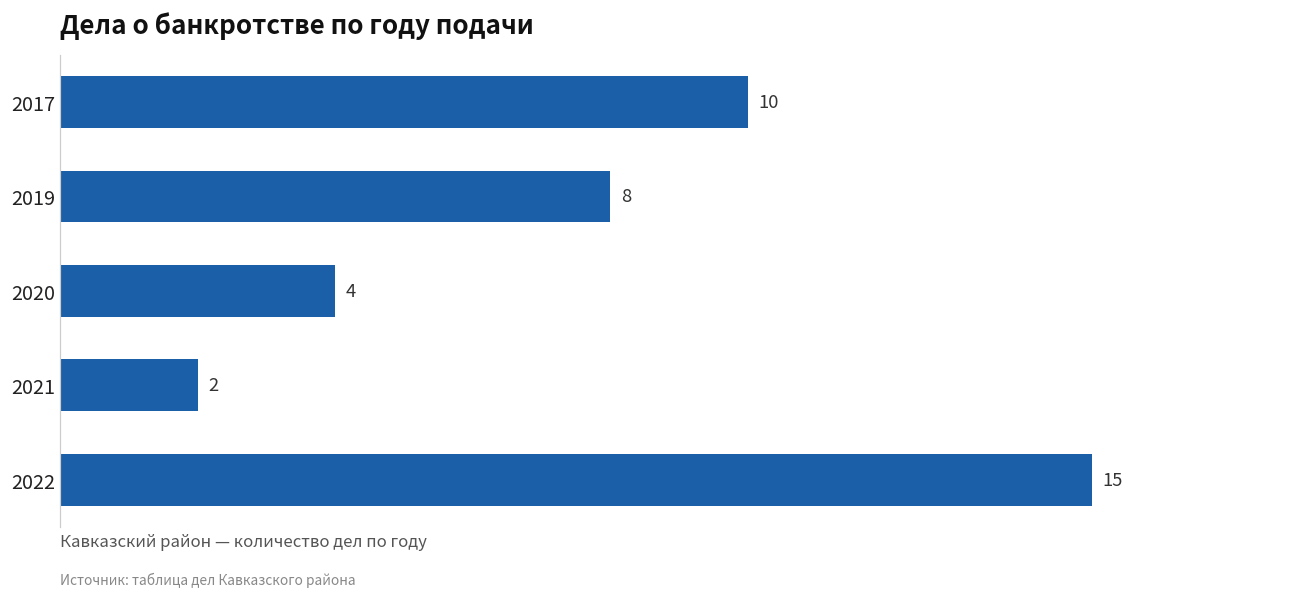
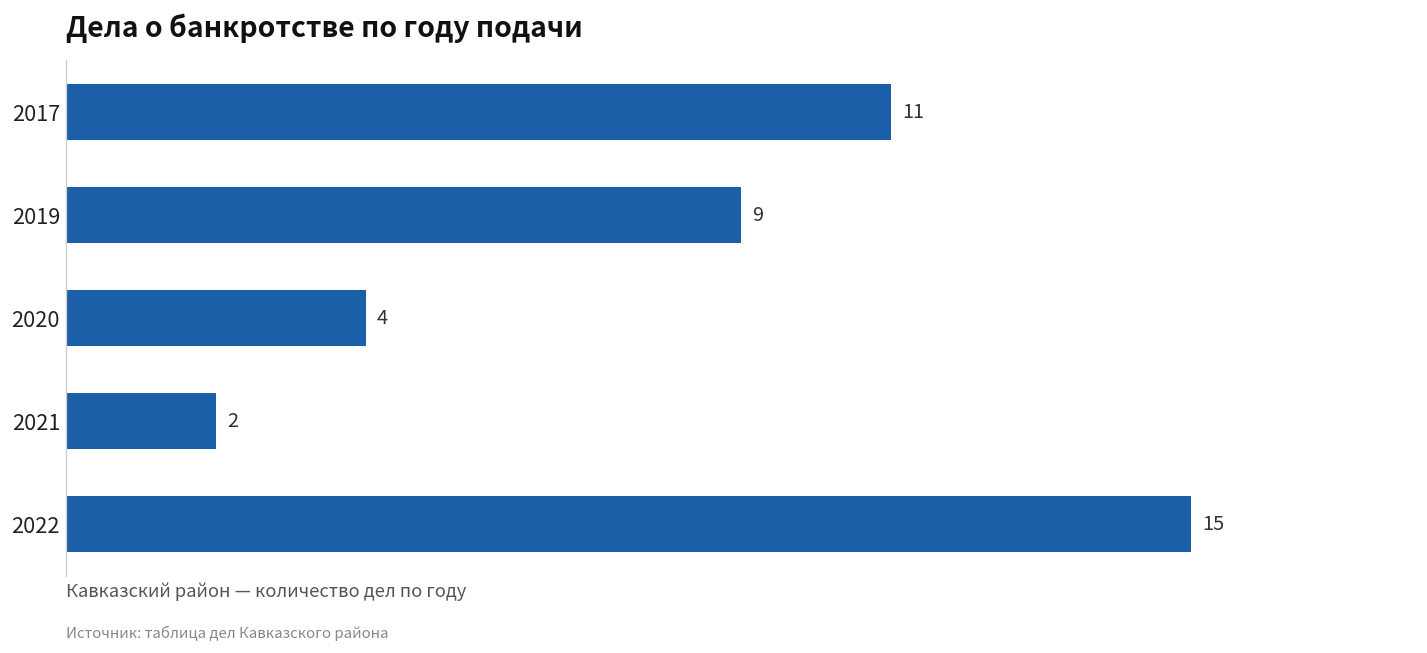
  {
-   "2017": 10,
-   "2019": 8,
+   "2017": 11,
+   "2019": 9,
    "2020": 4,
    "2021": 2,
    "2022": 15
  }
